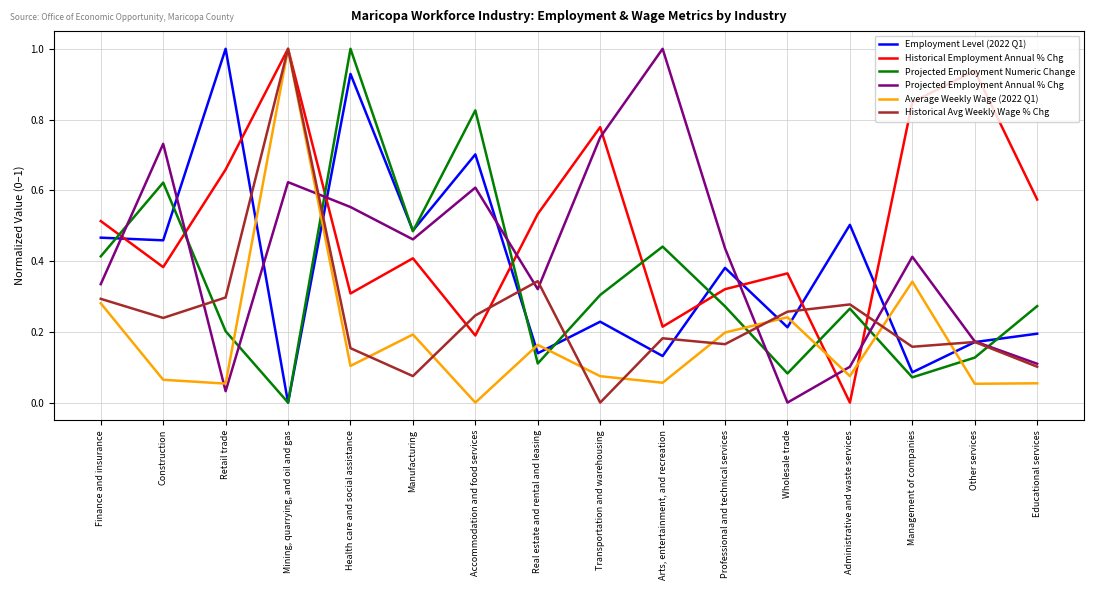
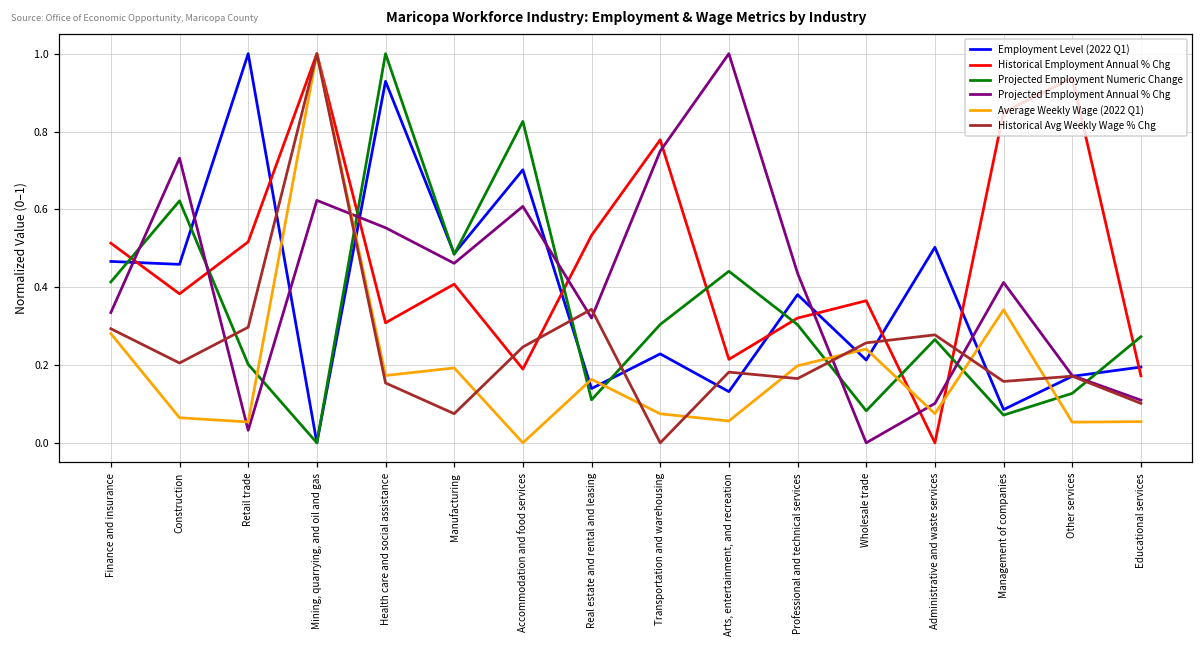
  {
    "Employment Level (2022 Q1)": {
      "Finance and insurance": 0.47,
      "Construction": 0.46,
      "Retail trade": 1.00,
      "Health care and social assistance": 0.93,
      "Accommodation and food services": 0.70,
      "Real estate and rental and leasing": 0.14,
      "Transportation and warehousing": 0.23,
      "Arts, entertainment, and recreation": 0.13,
      "Professional and technical services": 0.38,
      "Wholesale trade": 0.21,
      "Administrative and waste services": 0.50,
      "Management of companies": 0.09,
      "Educational services": 0.19
    },
    "Historical Employment Annual % Chg": {
      "Finance and insurance": 0.51,
      "Construction": 0.38,
-     "Retail trade": 0.66,
+     "Retail trade": 0.52,
      "Health care and social assistance": 0.31,
      "Manufacturing": 0.41,
      "Accommodation and food services": 0.19,
      "Real estate and rental and leasing": 0.53,
      "Transportation and warehousing": 0.78,
      "Arts, entertainment, and recreation": 0.21,
      "Professional and technical services": 0.32,
      "Wholesale trade": 0.37,
      "Administrative and waste services": 0.00,
-     "Educational services": 0.57
+     "Educational services": 0.17
    },
    "Projected Employment Numeric Change": {
      "Finance and insurance": 0.41,
      "Construction": 0.62,
      "Retail trade": 0.20,
      "Health care and social assistance": 1.00,
      "Accommodation and food services": 0.83,
      "Real estate and rental and leasing": 0.11,
      "Transportation and warehousing": 0.30,
      "Arts, entertainment, and recreation": 0.44,
-     "Professional and technical services": 0.27,
+     "Professional and technical services": 0.30,
      "Wholesale trade": 0.08,
      "Administrative and waste services": 0.27,
      "Management of companies": 0.07,
      "Other services": 0.13,
      "Educational services": 0.27
    },
    "Projected Employment Annual % Chg": {
      "Finance and insurance": 0.33,
      "Construction": 0.73,
      "Retail trade": 0.03,
      "Mining, quarrying, and oil and gas": 0.62,
      "Health care and social assistance": 0.55,
      "Manufacturing": 0.46,
      "Accommodation and food services": 0.61,
      "Real estate and rental and leasing": 0.32,
      "Transportation and warehousing": 0.75,
      "Arts, entertainment, and recreation": 1.00,
      "Professional and technical services": 0.44,
      "Wholesale trade": 0.00,
      "Administrative and waste services": 0.10,
      "Management of companies": 0.41,
      "Educational services": 0.11
    },
    "Average Weekly Wage (2022 Q1)": {
      "Finance and insurance": 0.28,
      "Construction": 0.06,
      "Retail trade": 0.05,
-     "Health care and social assistance": 0.10,
+     "Health care and social assistance": 0.17,
      "Manufacturing": 0.19,
      "Accommodation and food services": 0.00,
      "Real estate and rental and leasing": 0.16,
      "Transportation and warehousing": 0.07,
      "Arts, entertainment, and recreation": 0.06,
      "Professional and technical services": 0.20,
      "Wholesale trade": 0.24,
      "Administrative and waste services": 0.07,
      "Management of companies": 0.34,
      "Other services": 0.05,
      "Educational services": 0.05
    },
    "Historical Avg Weekly Wage % Chg": {
      "Finance and insurance": 0.29,
-     "Construction": 0.24,
+     "Construction": 0.21,
      "Retail trade": 0.30,
      "Health care and social assistance": 0.15,
      "Manufacturing": 0.07,
      "Accommodation and food services": 0.25,
      "Real estate and rental and leasing": 0.34,
      "Transportation and warehousing": 0.00,
      "Arts, entertainment, and recreation": 0.18,
      "Professional and technical services": 0.17,
      "Wholesale trade": 0.26,
      "Administrative and waste services": 0.28,
      "Management of companies": 0.16,
      "Educational services": 0.10
    }
  }
